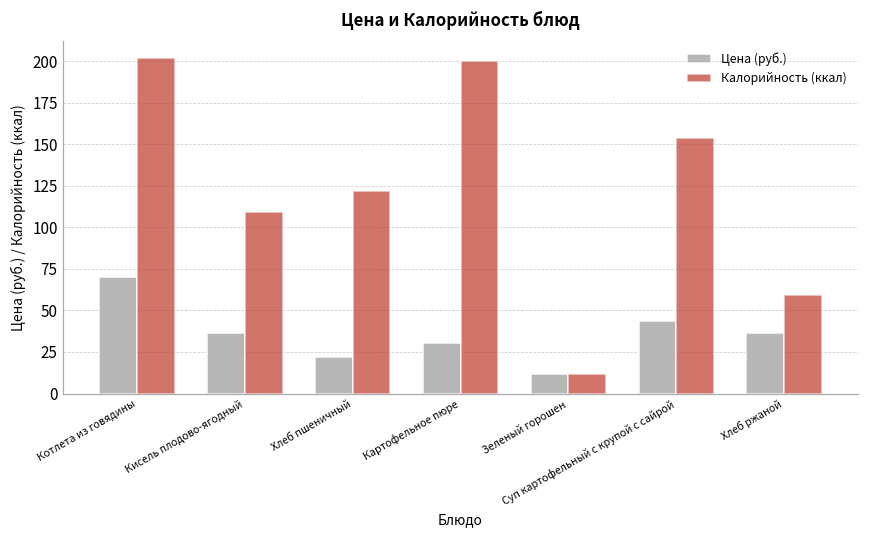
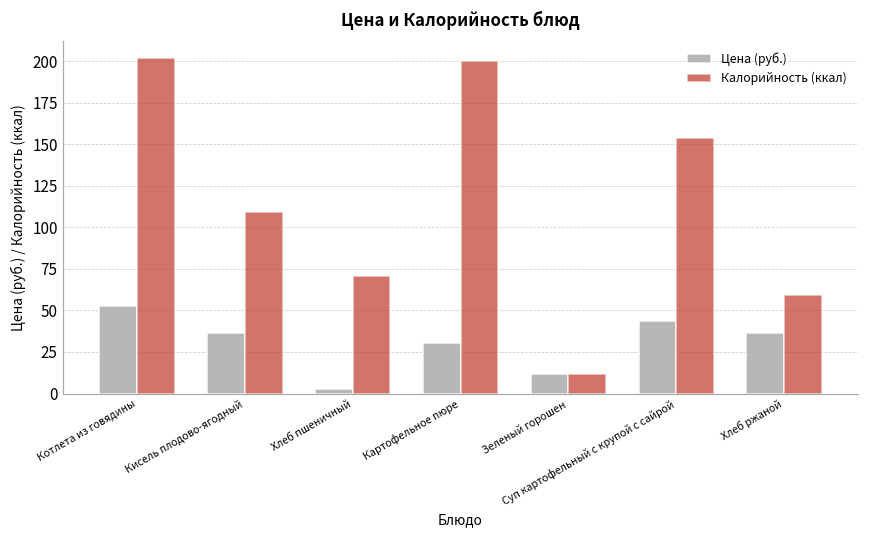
  {
    "Цена (руб.)": {
-     "Котлета из говядины": 70,
+     "Котлета из говядины": 53,
      "Кисель плодово-ягодный": 36,
-     "Хлеб пшеничный": 22,
+     "Хлеб пшеничный": 3,
      "Картофельное пюре": 31,
      "Зеленый горошен": 12,
      "Суп картофельный с крупой с сайрой": 43,
      "Хлеб ржаной": 36
    },
    "Калорийность (ккал)": {
      "Котлета из говядины": 202,
      "Кисель плодово-ягодный": 109,
-     "Хлеб пшеничный": 122,
+     "Хлеб пшеничный": 71,
      "Картофельное пюре": 200,
      "Зеленый горошен": 12,
      "Суп картофельный с крупой с сайрой": 154,
      "Хлеб ржаной": 59
    }
  }
